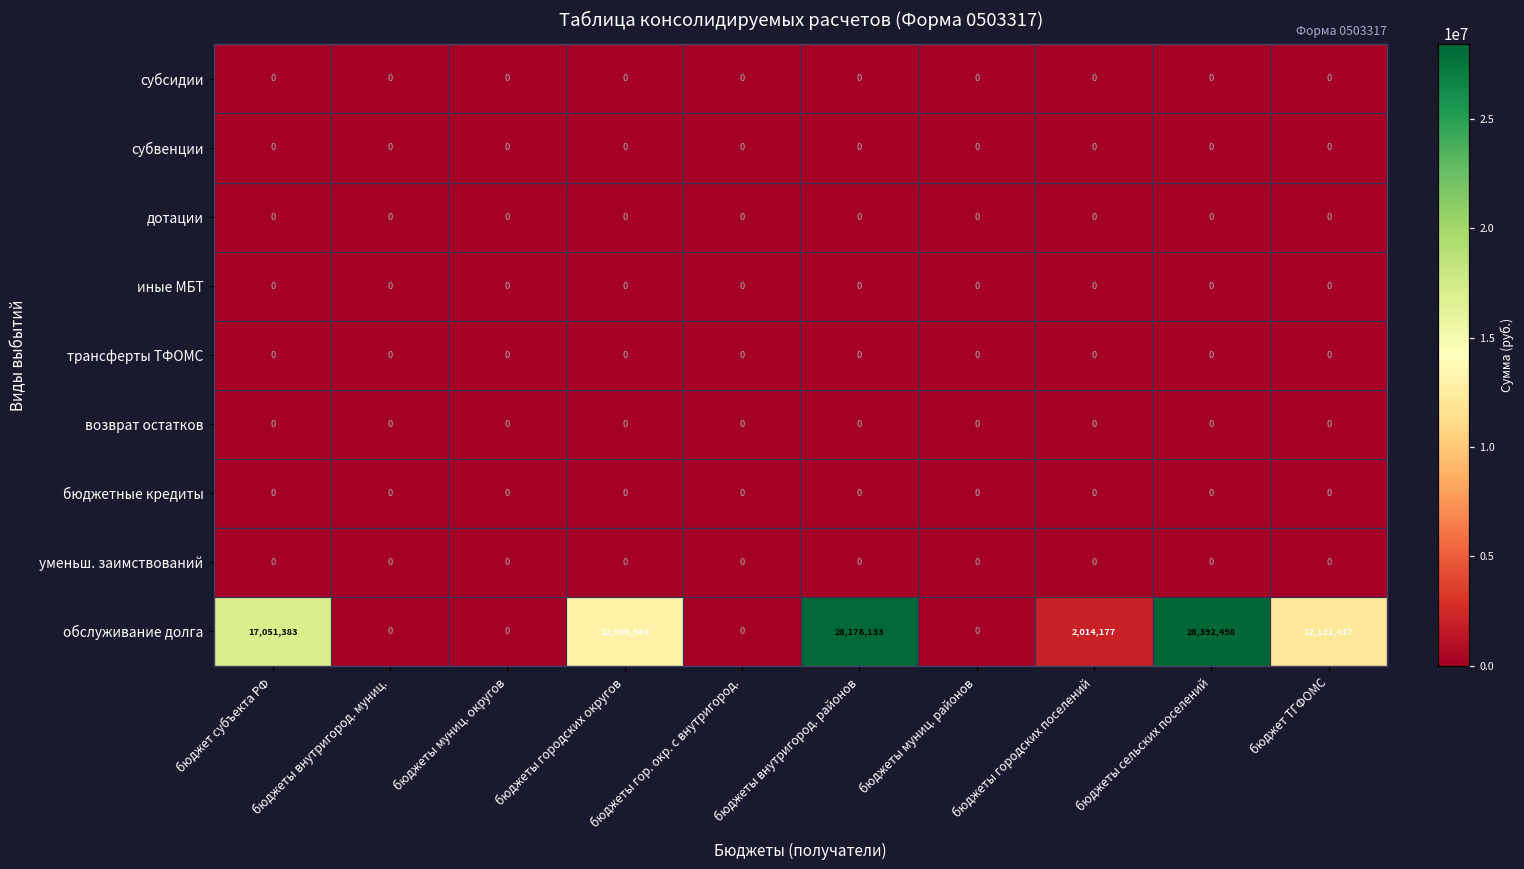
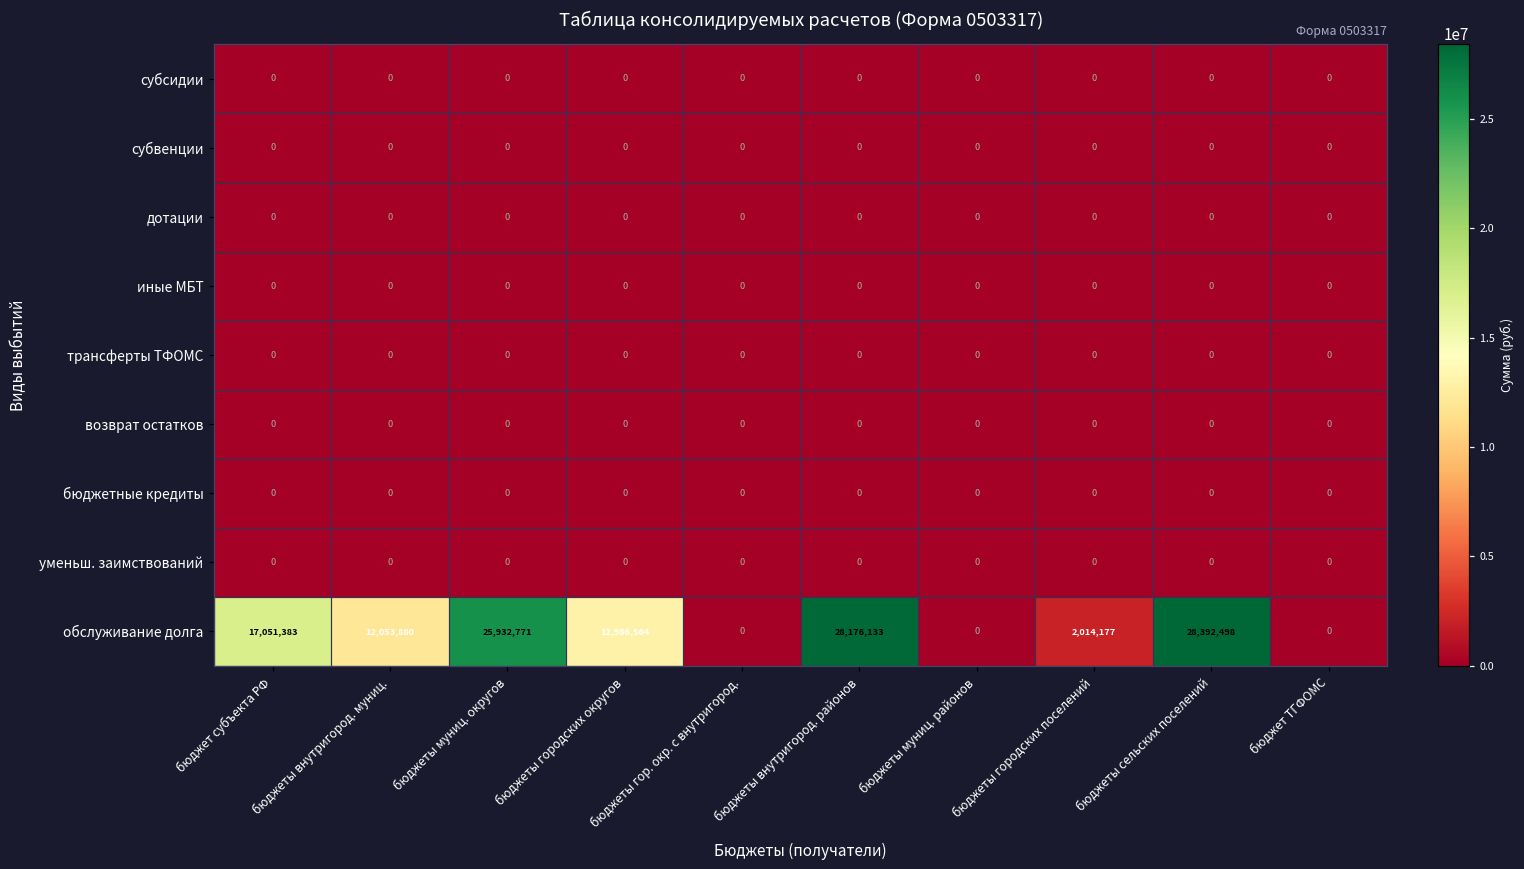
  {
    "субсидии": {
      "бюджет субъекта РФ": "0",
      "бюджеты внутригород. муниц.": "0",
      "бюджеты муниц. округов": "0",
      "бюджеты городских округов": "0",
      "бюджеты гор. окр. с внутригород.": "0",
      "бюджеты внутригород. районов": "0",
      "бюджеты муниц. районов": "0",
      "бюджеты городских поселений": "0",
      "бюджеты сельских поселений": "0",
      "бюджет ТГФОМС": "0"
    },
    "субвенции": {
      "бюджет субъекта РФ": "0",
      "бюджеты внутригород. муниц.": "0",
      "бюджеты муниц. округов": "0",
      "бюджеты городских округов": "0",
      "бюджеты гор. окр. с внутригород.": "0",
      "бюджеты внутригород. районов": "0",
      "бюджеты муниц. районов": "0",
      "бюджеты городских поселений": "0",
      "бюджеты сельских поселений": "0",
      "бюджет ТГФОМС": "0"
    },
    "дотации": {
      "бюджет субъекта РФ": "0",
      "бюджеты внутригород. муниц.": "0",
      "бюджеты муниц. округов": "0",
      "бюджеты городских округов": "0",
      "бюджеты гор. окр. с внутригород.": "0",
      "бюджеты внутригород. районов": "0",
      "бюджеты муниц. районов": "0",
      "бюджеты городских поселений": "0",
      "бюджеты сельских поселений": "0",
      "бюджет ТГФОМС": "0"
    },
    "иные МБТ": {
      "бюджет субъекта РФ": "0",
      "бюджеты внутригород. муниц.": "0",
      "бюджеты муниц. округов": "0",
      "бюджеты городских округов": "0",
      "бюджеты гор. окр. с внутригород.": "0",
      "бюджеты внутригород. районов": "0",
      "бюджеты муниц. районов": "0",
      "бюджеты городских поселений": "0",
      "бюджеты сельских поселений": "0",
      "бюджет ТГФОМС": "0"
    },
    "трансферты ТФОМС": {
      "бюджет субъекта РФ": "0",
      "бюджеты внутригород. муниц.": "0",
      "бюджеты муниц. округов": "0",
      "бюджеты городских округов": "0",
      "бюджеты гор. окр. с внутригород.": "0",
      "бюджеты внутригород. районов": "0",
      "бюджеты муниц. районов": "0",
      "бюджеты городских поселений": "0",
      "бюджеты сельских поселений": "0",
      "бюджет ТГФОМС": "0"
    },
    "возврат остатков": {
      "бюджет субъекта РФ": "0",
      "бюджеты внутригород. муниц.": "0",
      "бюджеты муниц. округов": "0",
      "бюджеты городских округов": "0",
      "бюджеты гор. окр. с внутригород.": "0",
      "бюджеты внутригород. районов": "0",
      "бюджеты муниц. районов": "0",
      "бюджеты городских поселений": "0",
      "бюджеты сельских поселений": "0",
      "бюджет ТГФОМС": "0"
    },
    "бюджетные кредиты": {
      "бюджет субъекта РФ": "0",
      "бюджеты внутригород. муниц.": "0",
      "бюджеты муниц. округов": "0",
      "бюджеты городских округов": "0",
      "бюджеты гор. окр. с внутригород.": "0",
      "бюджеты внутригород. районов": "0",
      "бюджеты муниц. районов": "0",
      "бюджеты городских поселений": "0",
      "бюджеты сельских поселений": "0",
      "бюджет ТГФОМС": "0"
    },
    "уменьш. заимствований": {
      "бюджет субъекта РФ": "0",
      "бюджеты внутригород. муниц.": "0",
      "бюджеты муниц. округов": "0",
      "бюджеты городских округов": "0",
      "бюджеты гор. окр. с внутригород.": "0",
      "бюджеты внутригород. районов": "0",
      "бюджеты муниц. районов": "0",
      "бюджеты городских поселений": "0",
      "бюджеты сельских поселений": "0",
      "бюджет ТГФОМС": "0"
    },
    "обслуживание долга": {
      "бюджет субъекта РФ": "17,051,383",
-     "бюджеты внутригород. муниц.": "0",
-     "бюджеты муниц. округов": "0",
+     "бюджеты внутригород. муниц.": "12,053,880",
+     "бюджеты муниц. округов": "25,932,771",
      "бюджеты городских округов": "12,986,564",
      "бюджеты гор. окр. с внутригород.": "0",
      "бюджеты внутригород. районов": "28,176,133",
      "бюджеты муниц. районов": "0",
      "бюджеты городских поселений": "2,014,177",
      "бюджеты сельских поселений": "28,392,498",
-     "бюджет ТГФОМС": "12,131,417"
+     "бюджет ТГФОМС": "0"
    }
  }
